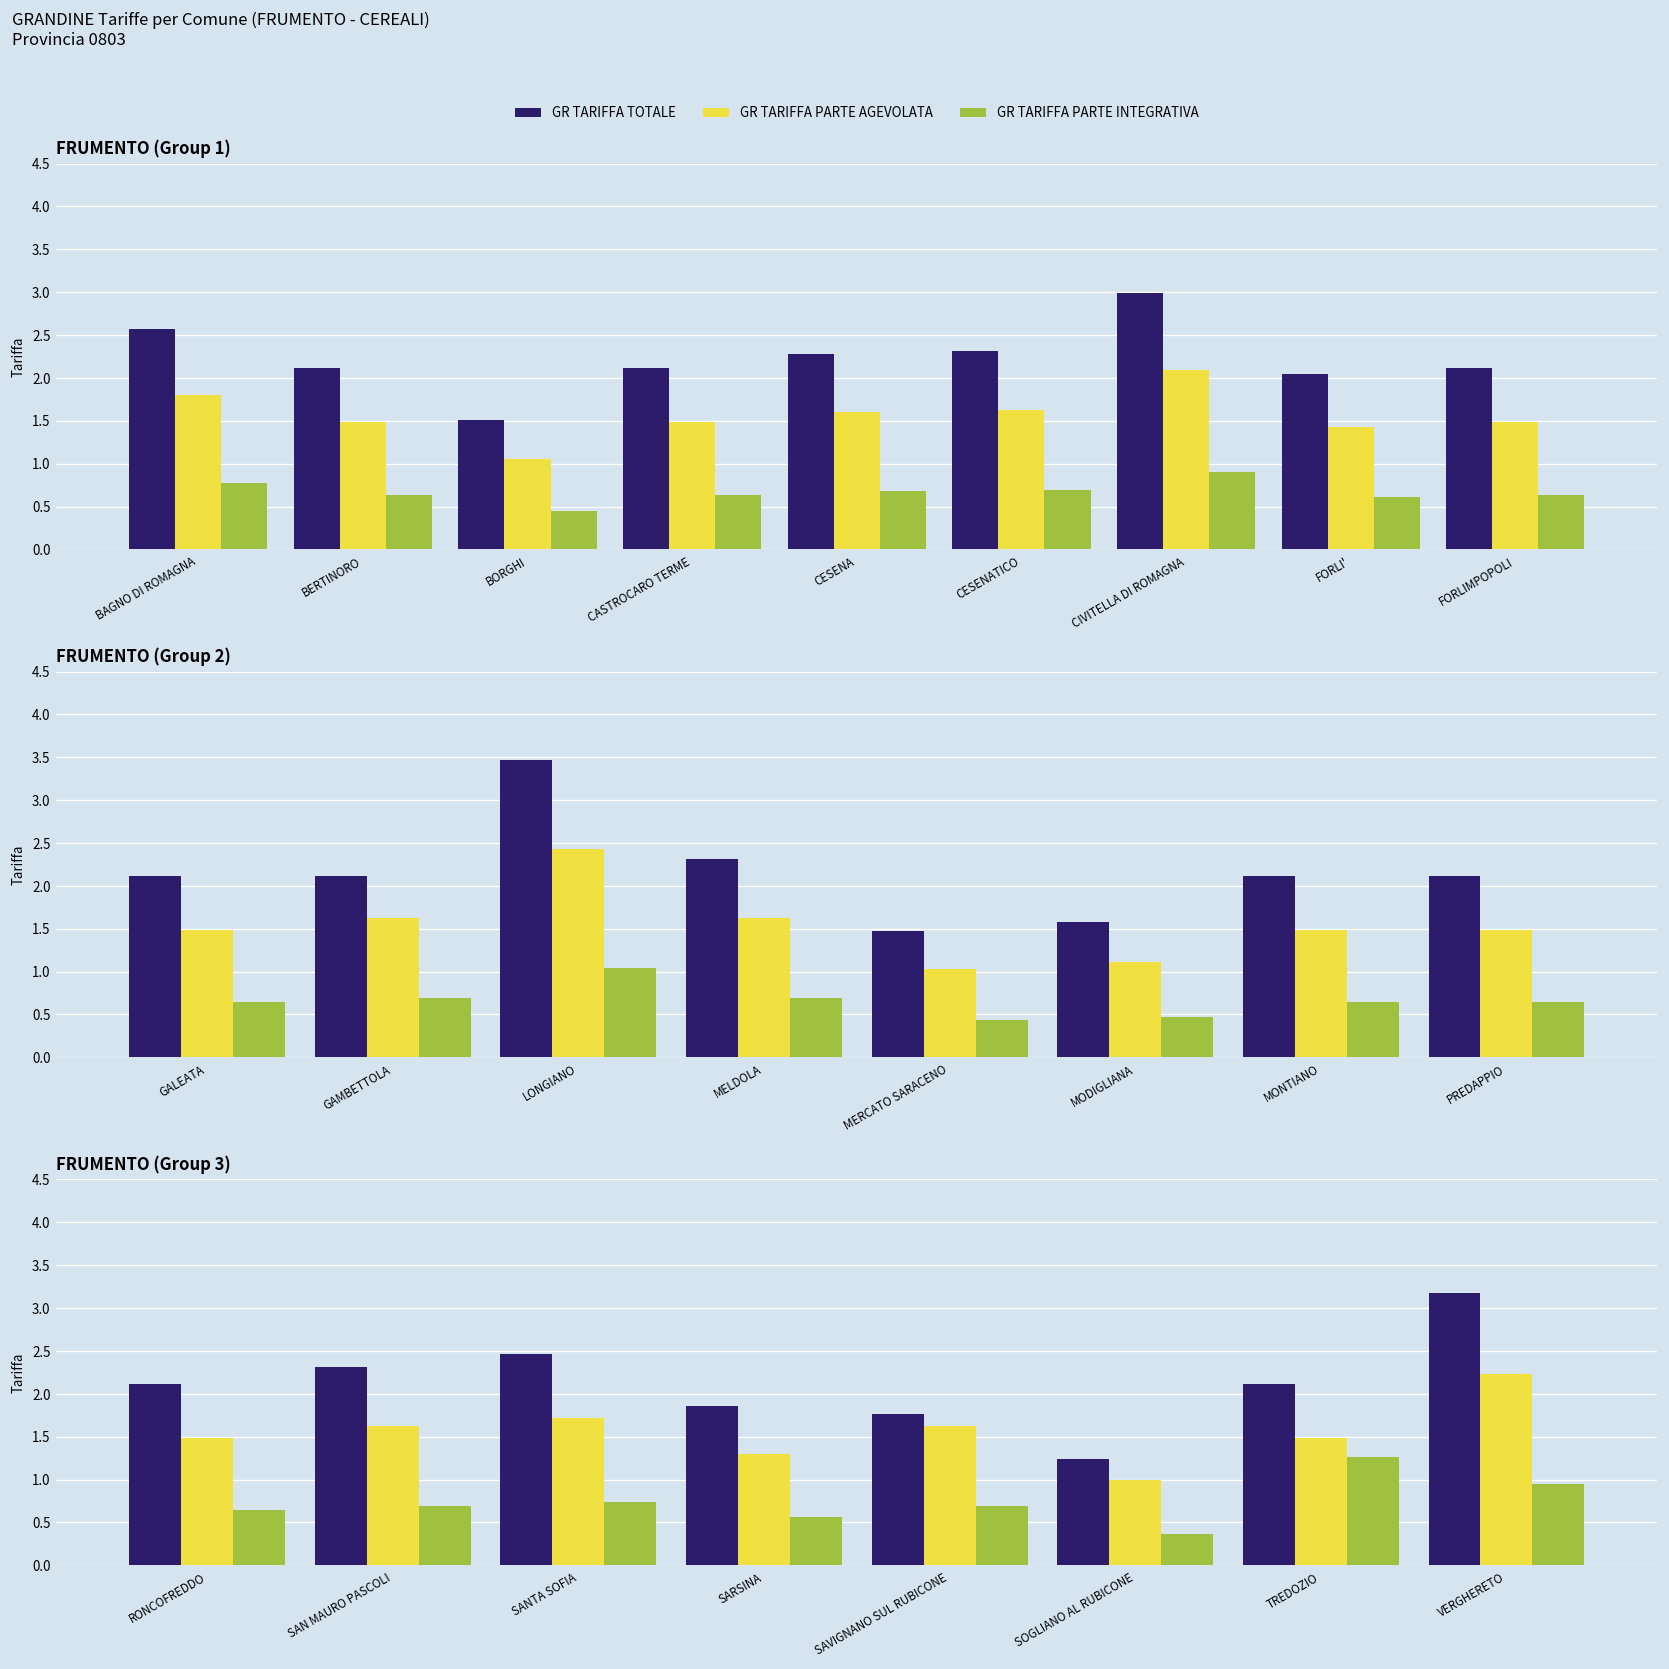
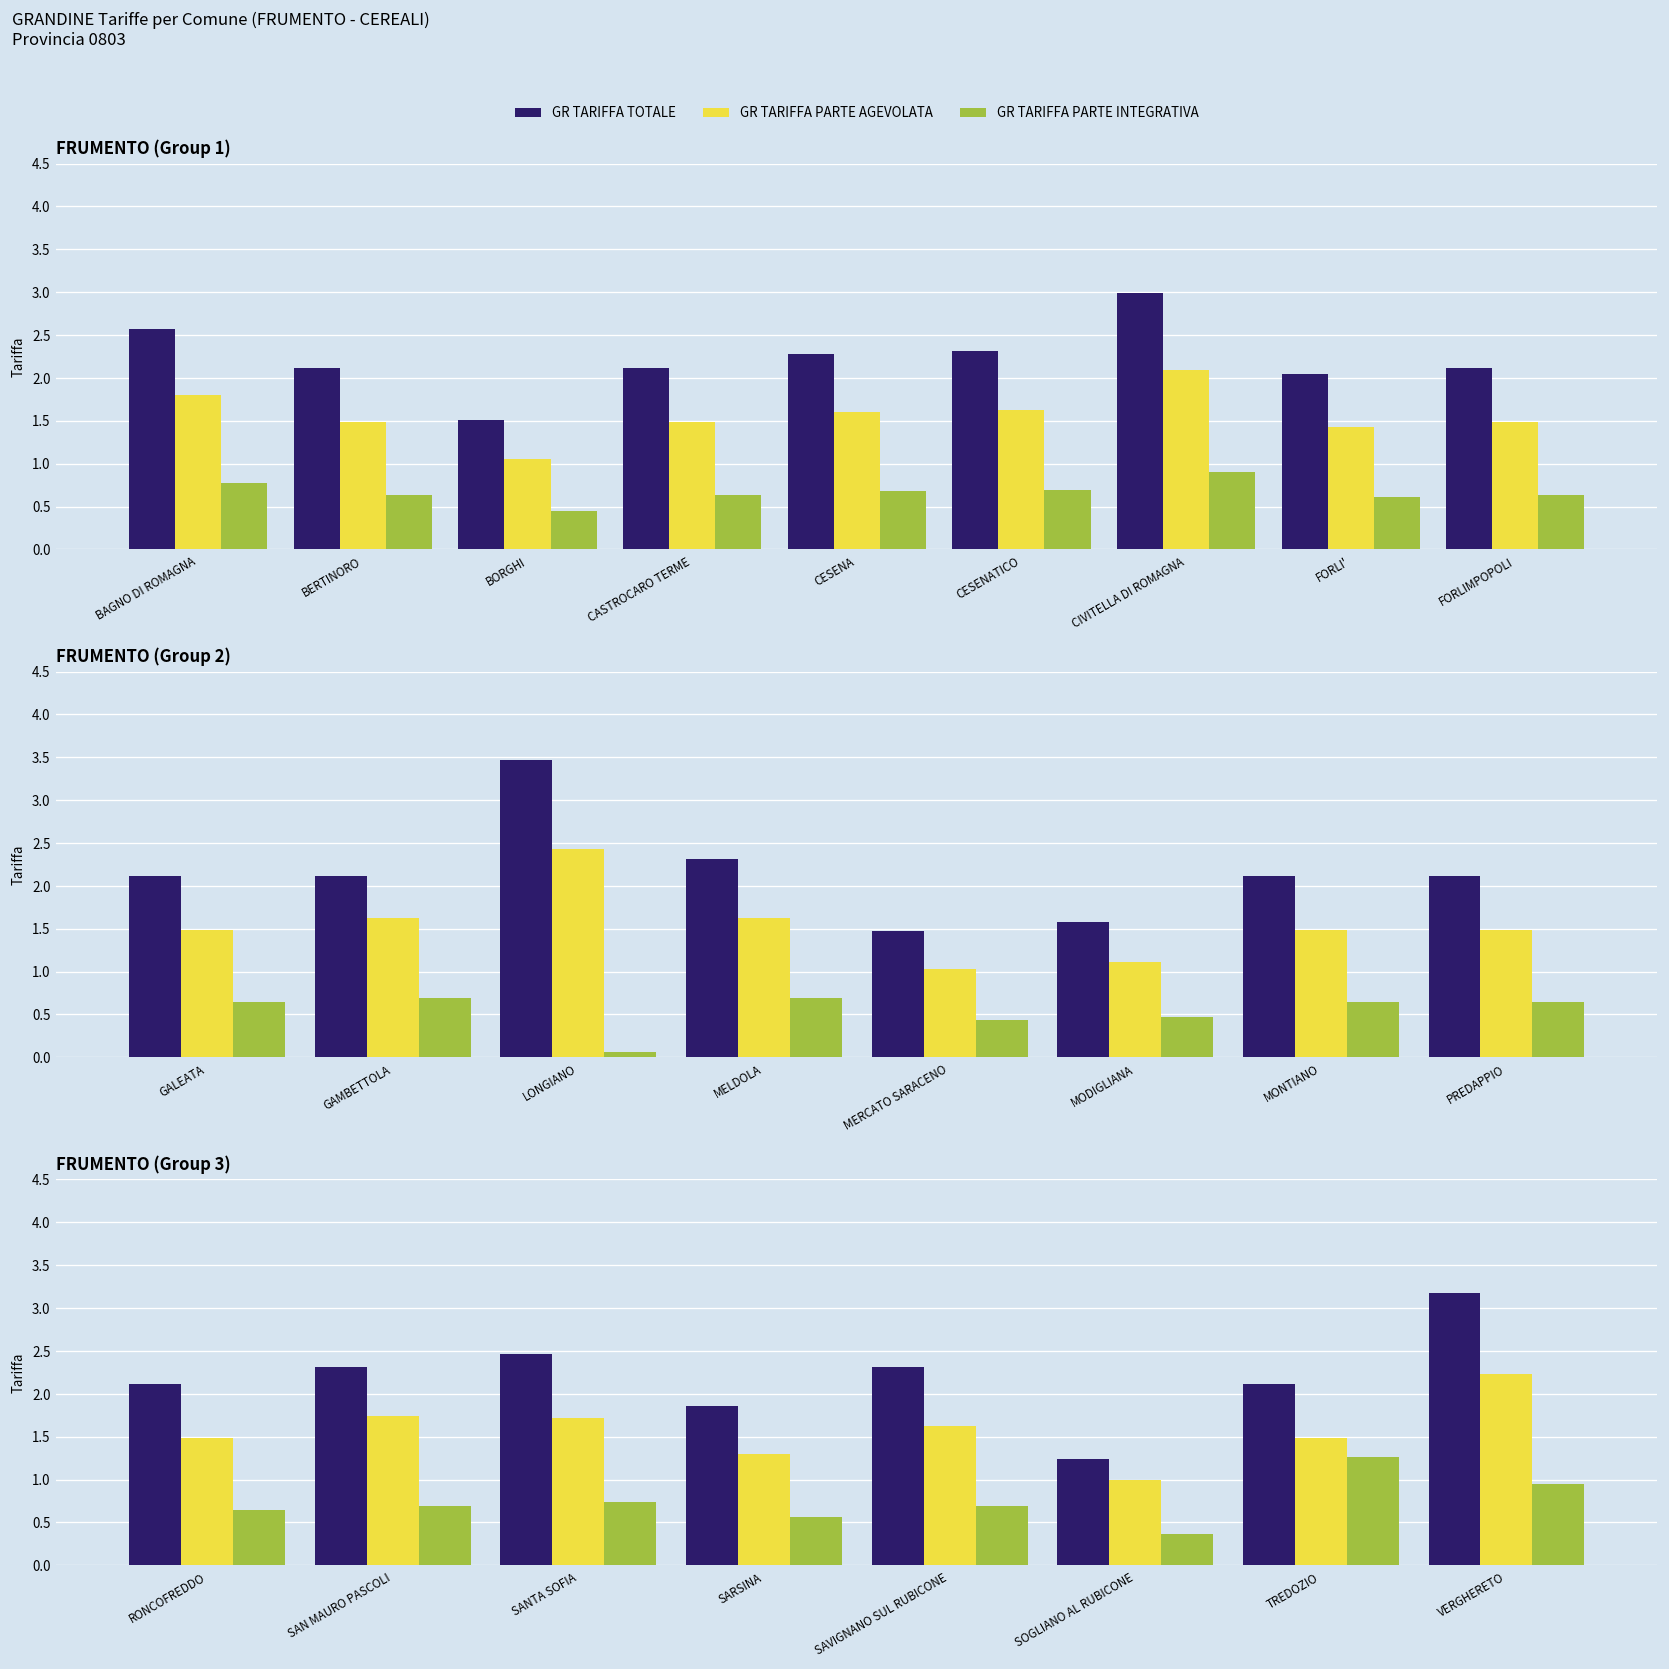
  {
    "FRUMENTO (Group 1)": {
      "GR TARIFFA TOTALE": {
        "BAGNO DI ROMAGNA": 2.6,
        "BERTINORO": 2.1,
        "BORGHI": 1.5,
        "CASTROCARO TERME": 2.1,
        "CESENA": 2.3,
        "CESENATICO": 2.3,
        "CIVITELLA DI ROMAGNA": 3.0,
        "FORLI'": 2.0,
        "FORLIMPOPOLI": 2.1
      },
      "GR TARIFFA PARTE AGEVOLATA": {
        "BAGNO DI ROMAGNA": 1.8,
        "BERTINORO": 1.5,
        "BORGHI": 1.1,
        "CASTROCARO TERME": 1.5,
        "CESENA": 1.6,
        "CESENATICO": 1.6,
        "CIVITELLA DI ROMAGNA": 2.1,
        "FORLI'": 1.4,
        "FORLIMPOPOLI": 1.5
      },
      "GR TARIFFA PARTE INTEGRATIVA": {
        "BAGNO DI ROMAGNA": 0.8,
        "BERTINORO": 0.6,
        "BORGHI": 0.5,
        "CASTROCARO TERME": 0.6,
        "CESENA": 0.7,
        "CESENATICO": 0.7,
        "CIVITELLA DI ROMAGNA": 0.9,
        "FORLI'": 0.6,
        "FORLIMPOPOLI": 0.6
      }
    },
    "FRUMENTO (Group 2)": {
      "GR TARIFFA TOTALE": {
        "GALEATA": 2.1,
        "GAMBETTOLA": 2.1,
        "LONGIANO": 3.5,
        "MELDOLA": 2.3,
        "MERCATO SARACENO": 1.5,
        "MODIGLIANA": 1.6,
        "MONTIANO": 2.1,
        "PREDAPPIO": 2.1
      },
      "GR TARIFFA PARTE AGEVOLATA": {
        "GALEATA": 1.5,
        "GAMBETTOLA": 1.6,
        "LONGIANO": 2.4,
        "MELDOLA": 1.6,
        "MERCATO SARACENO": 1.0,
        "MODIGLIANA": 1.1,
        "MONTIANO": 1.5,
        "PREDAPPIO": 1.5
      },
      "GR TARIFFA PARTE INTEGRATIVA": {
        "GALEATA": 0.6,
        "GAMBETTOLA": 0.7,
-       "LONGIANO": 1.0,
+       "LONGIANO": 0.1,
        "MELDOLA": 0.7,
        "MERCATO SARACENO": 0.4,
        "MODIGLIANA": 0.5,
        "MONTIANO": 0.6,
        "PREDAPPIO": 0.6
      }
    },
    "FRUMENTO (Group 3)": {
      "GR TARIFFA TOTALE": {
        "RONCOFREDDO": 2.1,
        "SAN MAURO PASCOLI": 2.3,
        "SANTA SOFIA": 2.5,
        "SARSINA": 1.9,
-       "SAVIGNANO SUL RUBICONE": 1.8,
+       "SAVIGNANO SUL RUBICONE": 2.3,
        "SOGLIANO AL RUBICONE": 1.2,
        "TREDOZIO": 2.1,
        "VERGHERETO": 3.2
      },
      "GR TARIFFA PARTE AGEVOLATA": {
        "RONCOFREDDO": 1.5,
-       "SAN MAURO PASCOLI": 1.6,
+       "SAN MAURO PASCOLI": 1.7,
        "SANTA SOFIA": 1.7,
        "SARSINA": 1.3,
        "SAVIGNANO SUL RUBICONE": 1.6,
        "SOGLIANO AL RUBICONE": 1.0,
        "TREDOZIO": 1.5,
        "VERGHERETO": 2.2
      },
      "GR TARIFFA PARTE INTEGRATIVA": {
        "RONCOFREDDO": 0.6,
        "SAN MAURO PASCOLI": 0.7,
        "SANTA SOFIA": 0.7,
        "SARSINA": 0.6,
        "SAVIGNANO SUL RUBICONE": 0.7,
        "SOGLIANO AL RUBICONE": 0.4,
        "TREDOZIO": 1.3,
        "VERGHERETO": 1.0
      }
    }
  }
